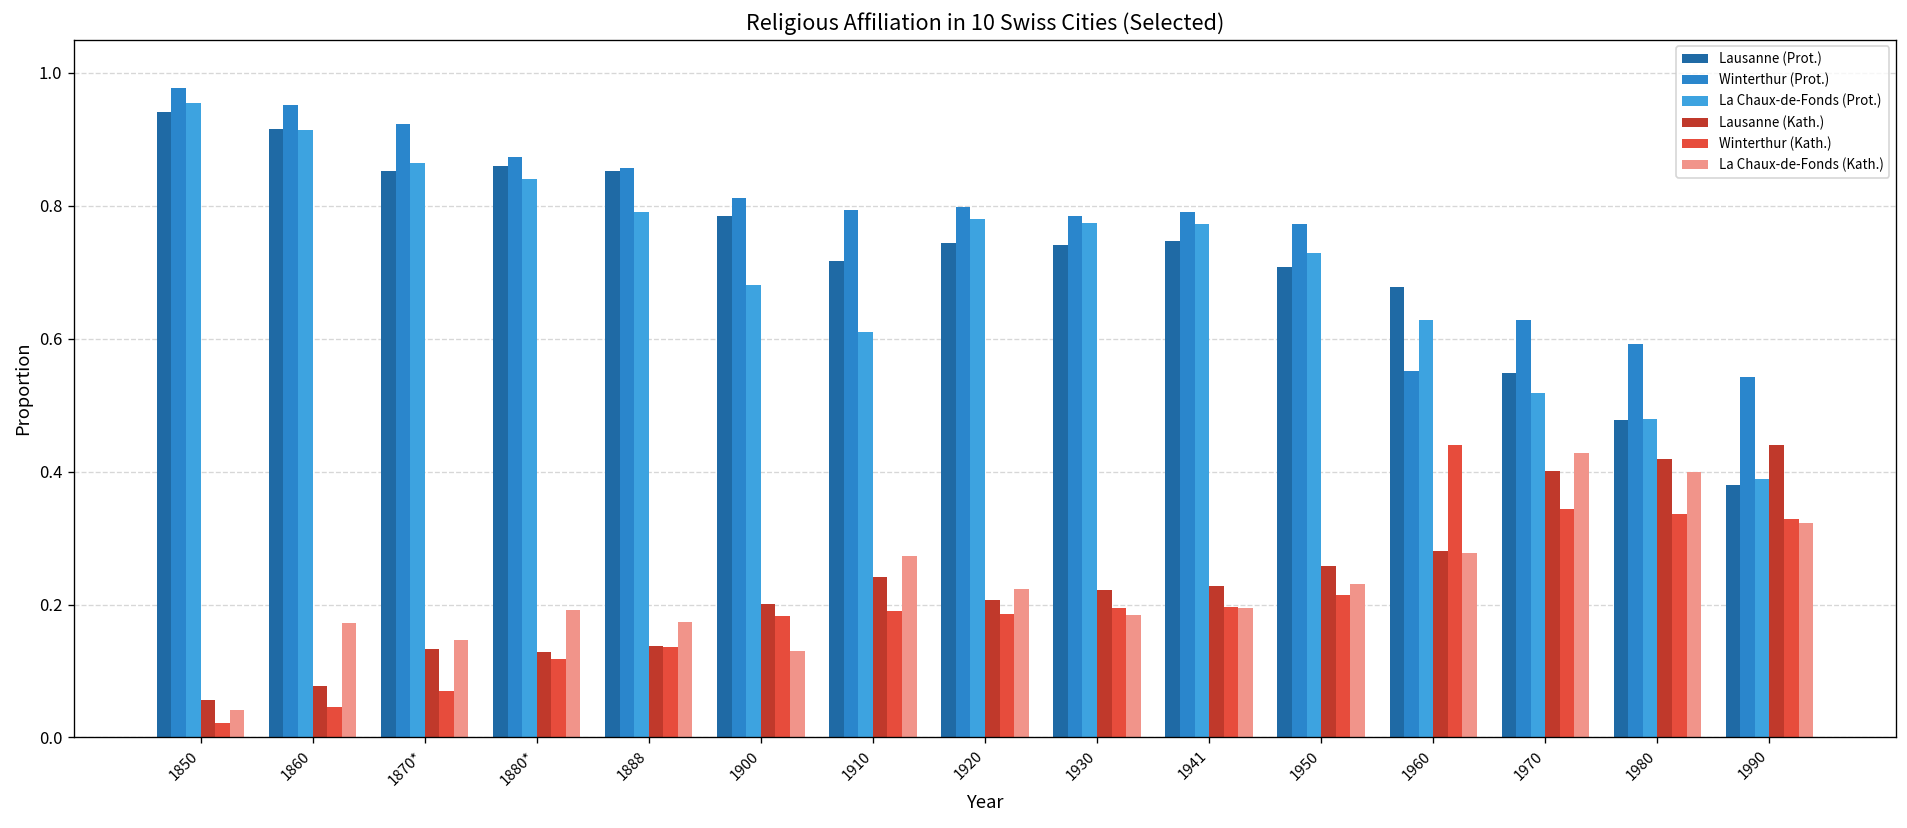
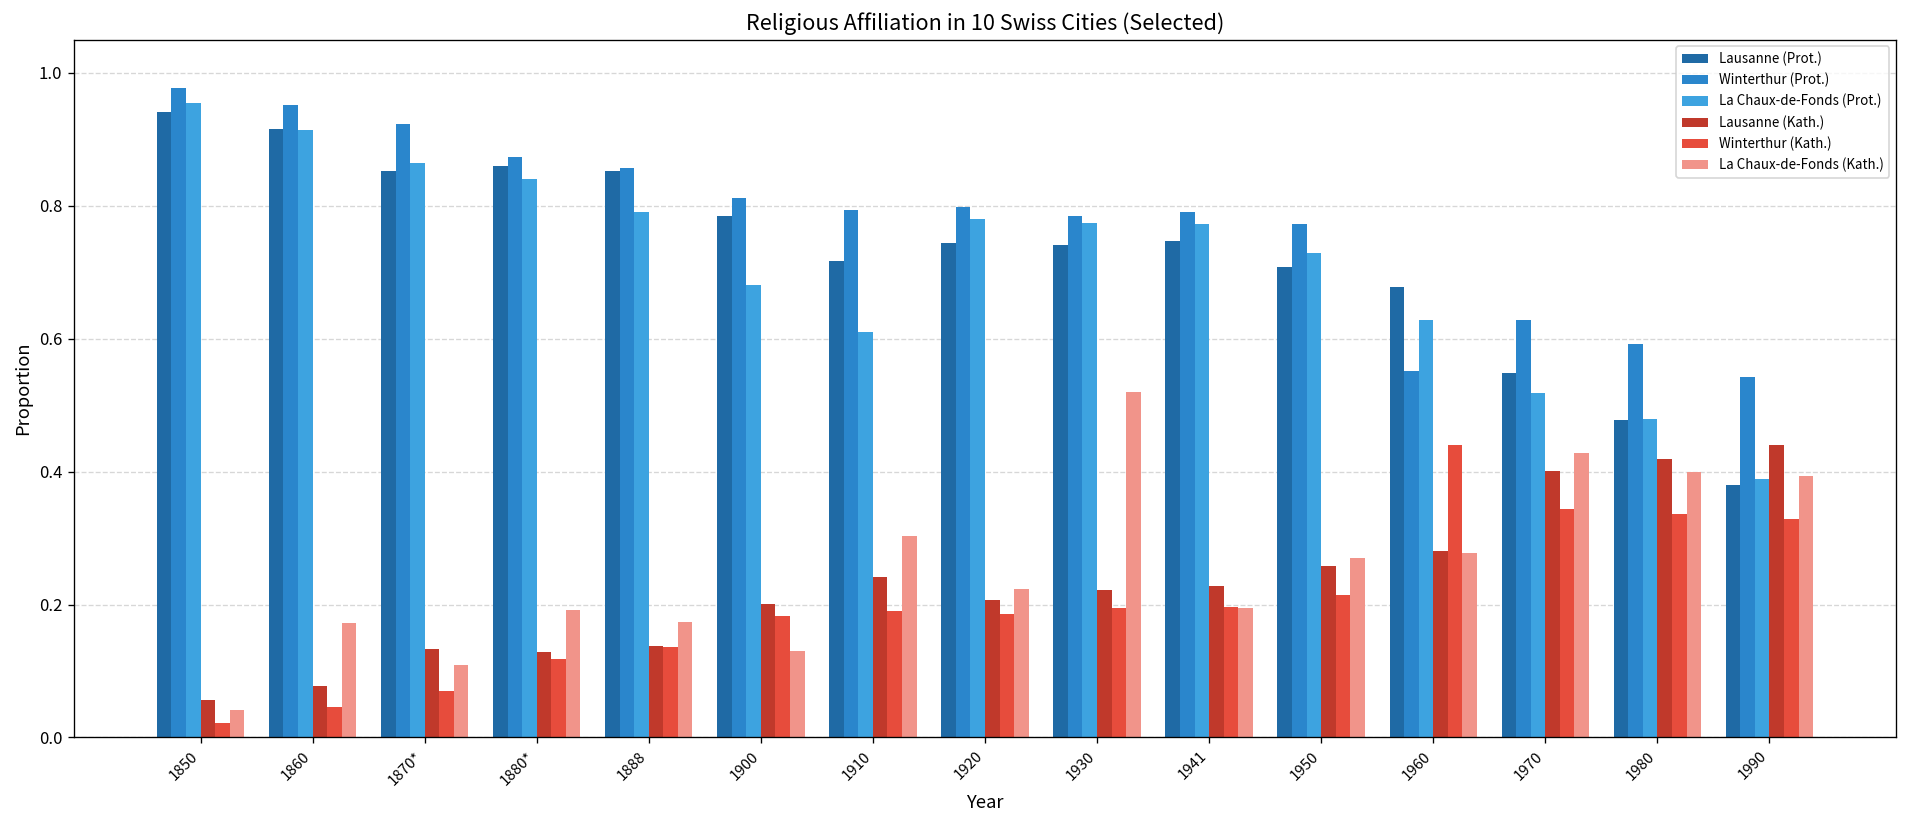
  {
    "La Chaux-de-Fonds (Kath.)": {
      "1850": 0.04,
      "1860": 0.17,
-     "1870*": 0.15,
+     "1870*": 0.11,
      "1880*": 0.19,
      "1888": 0.17,
      "1900": 0.13,
-     "1910": 0.27,
+     "1910": 0.30,
      "1920": 0.22,
-     "1930": 0.18,
+     "1930": 0.52,
      "1941": 0.19,
-     "1950": 0.23,
+     "1950": 0.27,
      "1960": 0.28,
      "1970": 0.43,
      "1980": 0.40,
-     "1990": 0.32
+     "1990": 0.39
    }
  }
